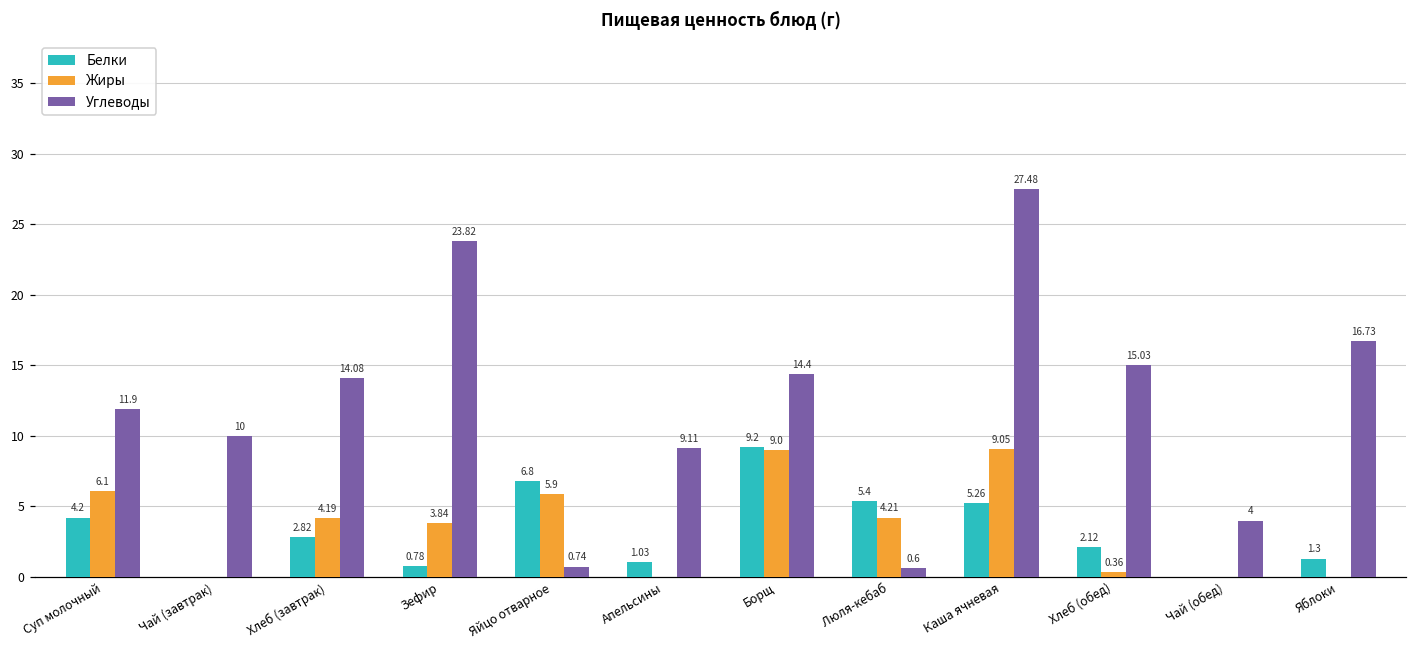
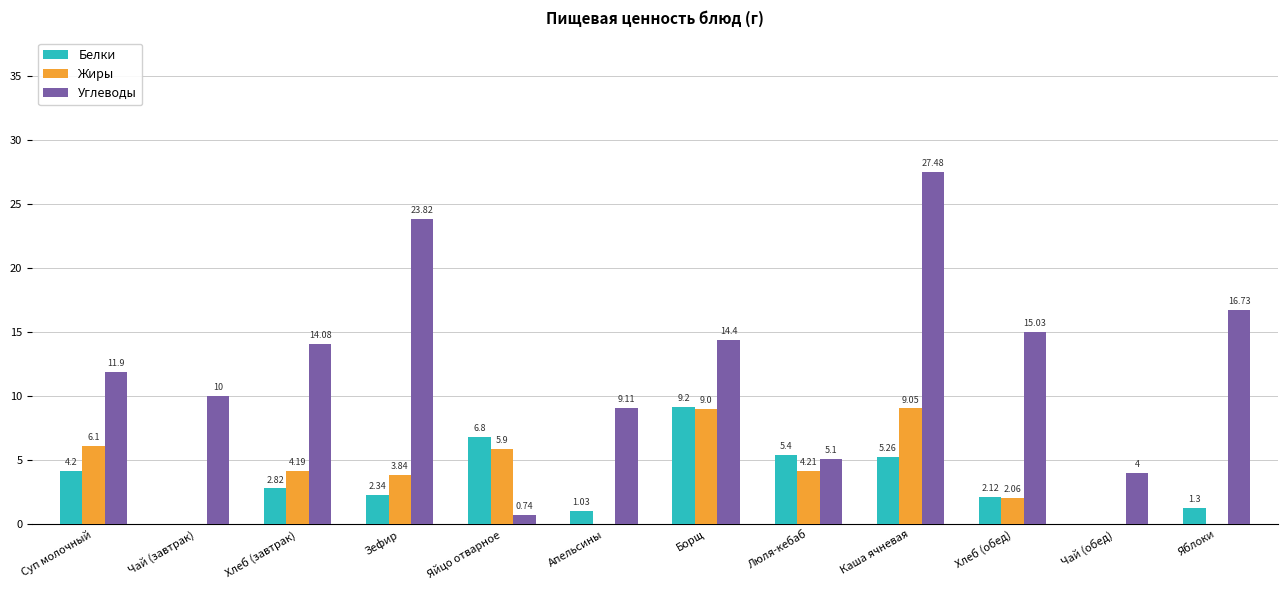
  {
    "Белки": {
      "Суп молочный": 4.2,
      "Хлеб (завтрак)": 2.82,
-     "Зефир": 0.78,
+     "Зефир": 2.34,
      "Яйцо отварное": 6.8,
      "Апельсины": 1.03,
      "Борщ": 9.2,
      "Люля-кебаб": 5.4,
      "Каша ячневая": 5.26,
      "Хлеб (обед)": 2.12,
      "Яблоки": 1.3
    },
    "Жиры": {
      "Суп молочный": 6.1,
      "Хлеб (завтрак)": 4.19,
      "Зефир": 3.84,
      "Яйцо отварное": 5.9,
      "Борщ": 9.0,
      "Люля-кебаб": 4.21,
      "Каша ячневая": 9.05,
-     "Хлеб (обед)": 0.36
+     "Хлеб (обед)": 2.06
    },
    "Углеводы": {
      "Суп молочный": 11.9,
      "Чай (завтрак)": 10,
      "Хлеб (завтрак)": 14.08,
      "Зефир": 23.82,
      "Яйцо отварное": 0.74,
      "Апельсины": 9.11,
      "Борщ": 14.4,
-     "Люля-кебаб": 0.6,
+     "Люля-кебаб": 5.1,
      "Каша ячневая": 27.48,
      "Хлеб (обед)": 15.03,
      "Чай (обед)": 4,
      "Яблоки": 16.73
    }
  }
